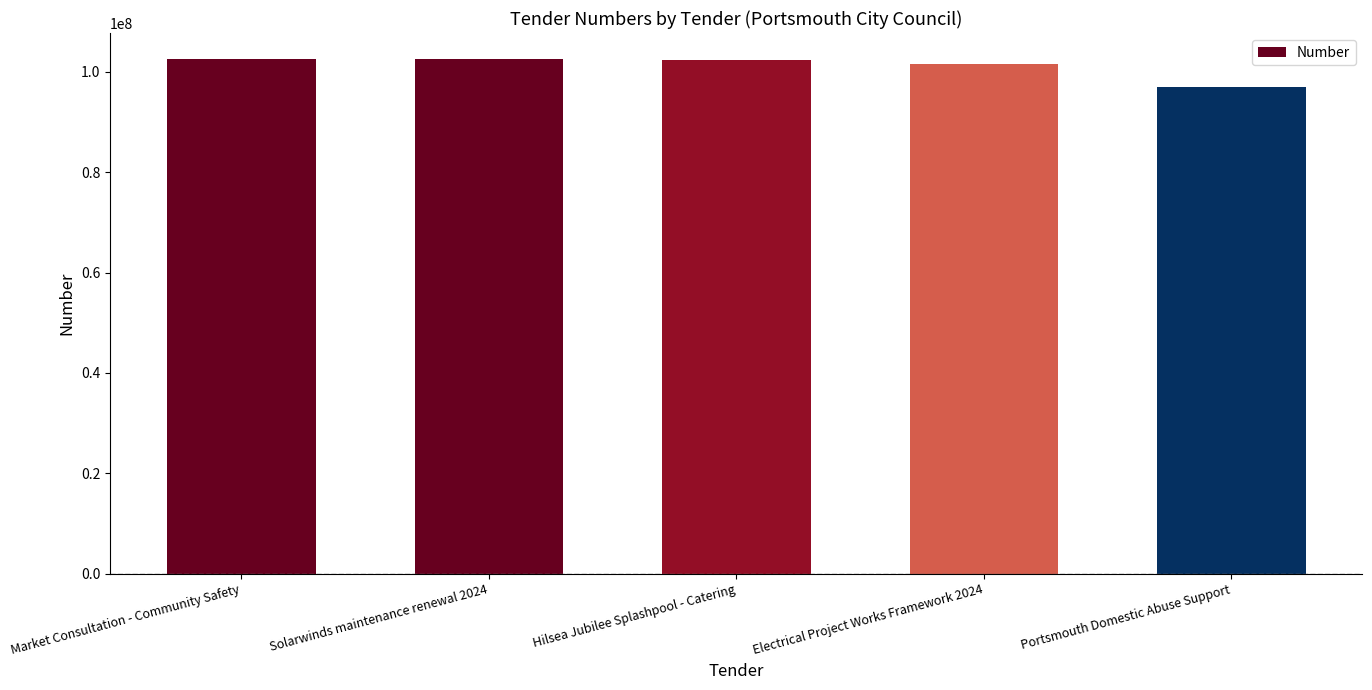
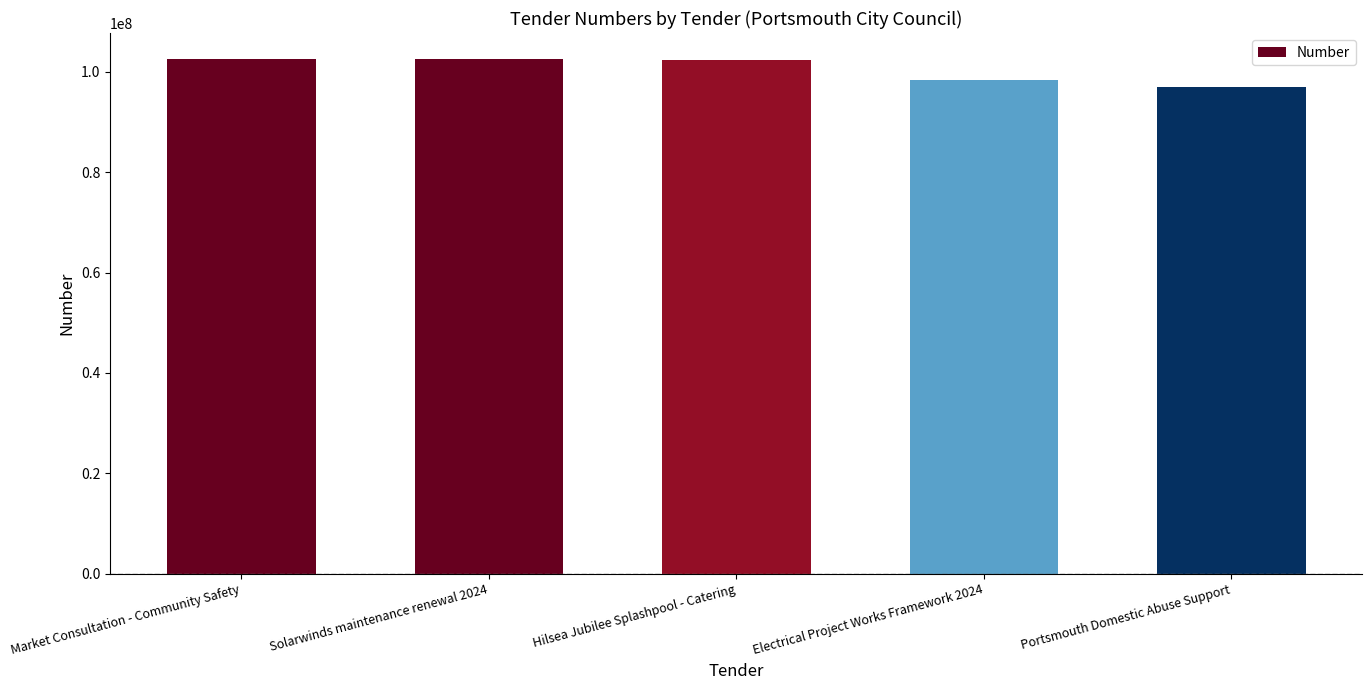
  {
    "Market Consultation - Community Safety": 103000000,
    "Solarwinds maintenance renewal 2024": 103000000,
    "Hilsea Jubilee Splashpool - Catering": 102000000,
-   "Electrical Project Works Framework 2024": 101000000,
+   "Electrical Project Works Framework 2024": 98000000,
    "Portsmouth Domestic Abuse Support": 97000000
  }
